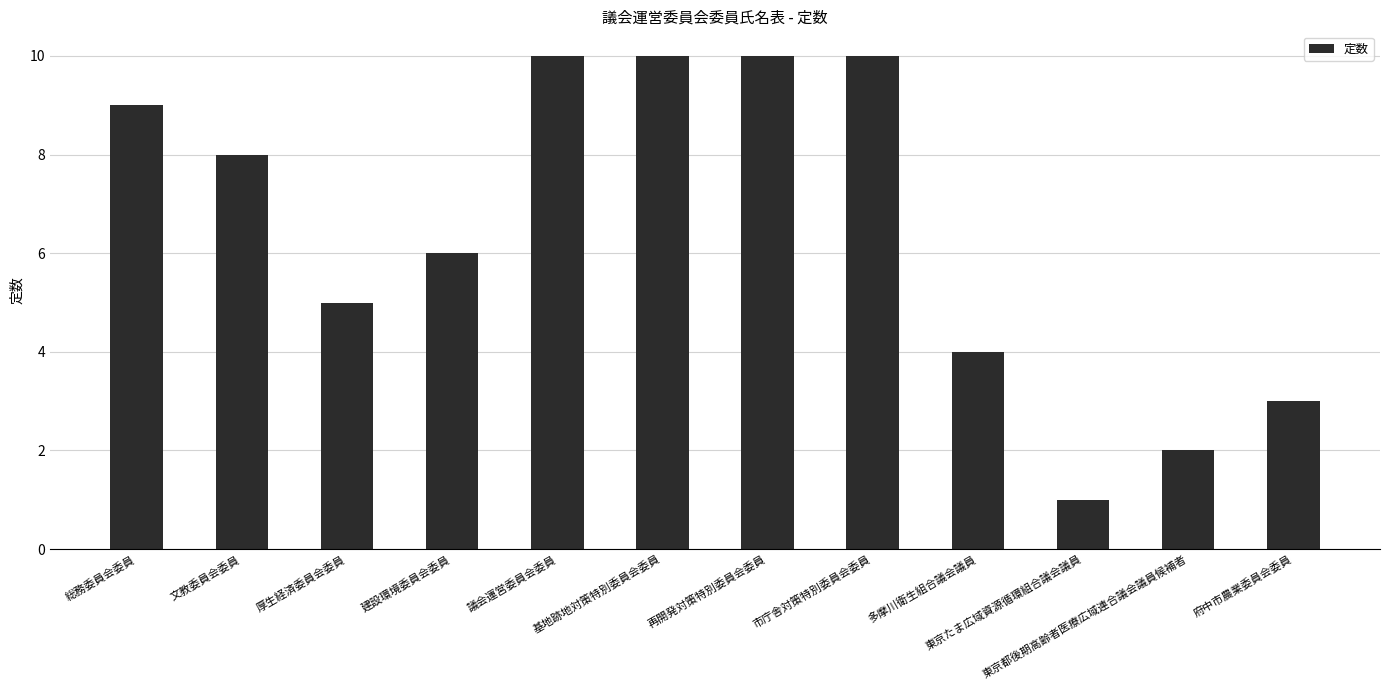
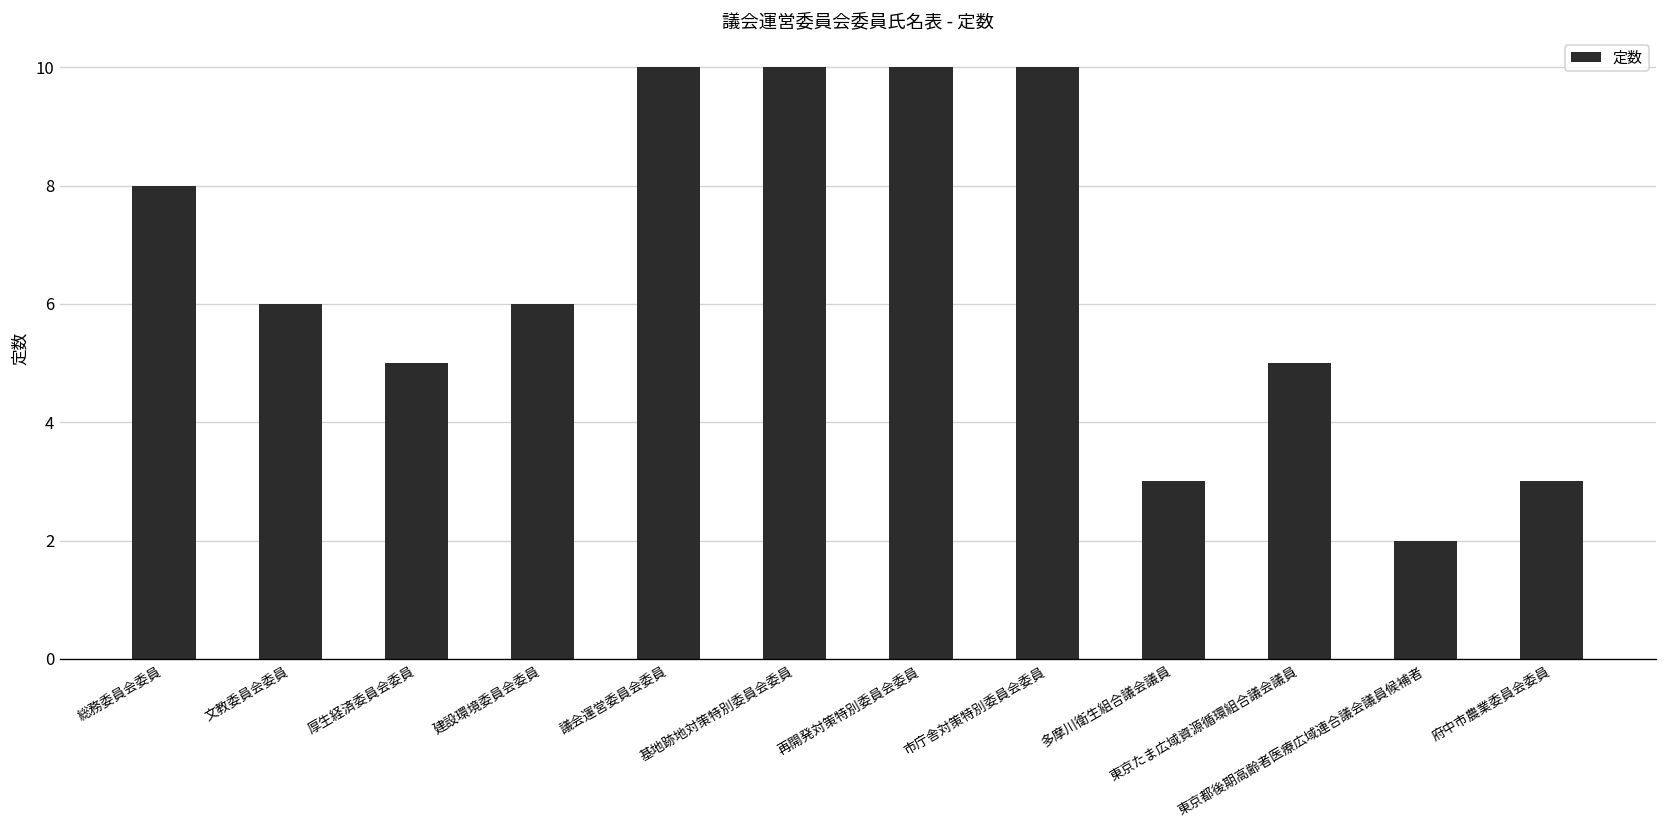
  {
-   "総務委員会委員": 9,
-   "文教委員会委員": 8,
+   "総務委員会委員": 8,
+   "文教委員会委員": 6,
    "厚生経済委員会委員": 5,
    "建設環境委員会委員": 6,
    "議会運営委員会委員": 10,
    "基地跡地対策特別委員会委員": 10,
    "再開発対策特別委員会委員": 10,
    "市庁舎対策特別委員会委員": 10,
-   "多摩川衛生組合議会議員": 4,
-   "東京たま広域資源循環組合議会議員": 1,
+   "多摩川衛生組合議会議員": 3,
+   "東京たま広域資源循環組合議会議員": 5,
    "東京都後期高齢者医療広域連合議会議員候補者": 2,
    "府中市農業委員会委員": 3
  }
